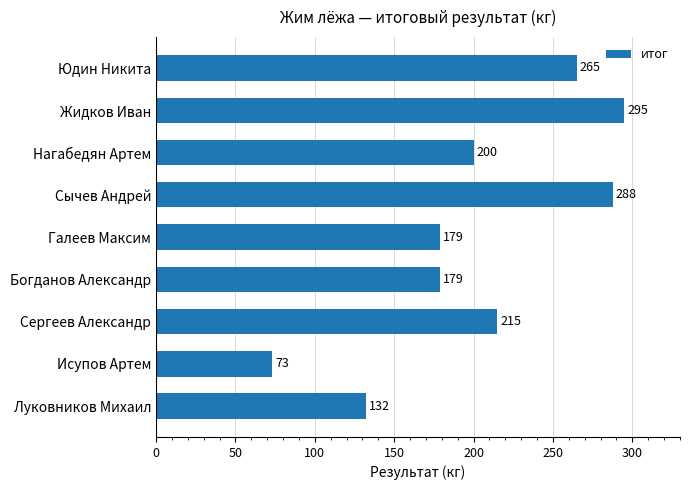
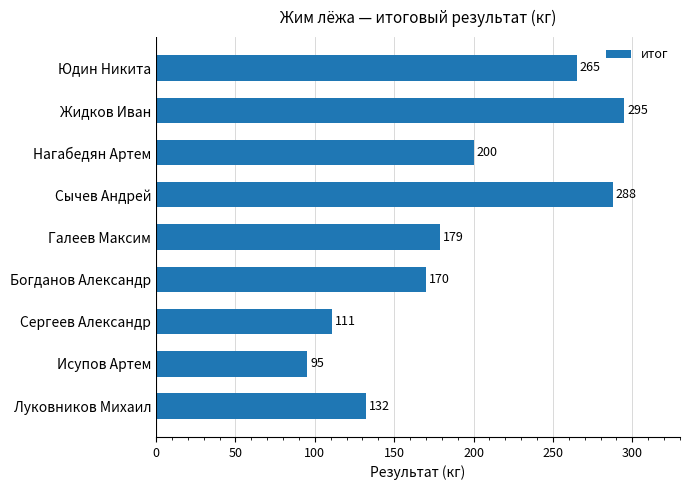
  {
    "Юдин Никита": 265,
    "Жидков Иван": 295,
    "Нагабедян Артем": 200,
    "Сычев Андрей": 288,
    "Галеев Максим": 179,
-   "Богданов Александр": 179,
-   "Сергеев Александр": 215,
-   "Исупов Артем": 73,
+   "Богданов Александр": 170,
+   "Сергеев Александр": 111,
+   "Исупов Артем": 95,
    "Луковников Михаил": 132
  }
